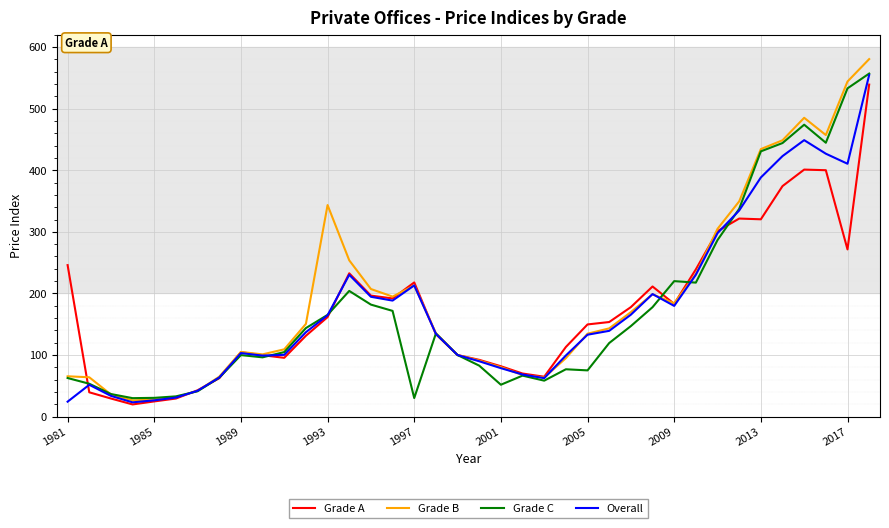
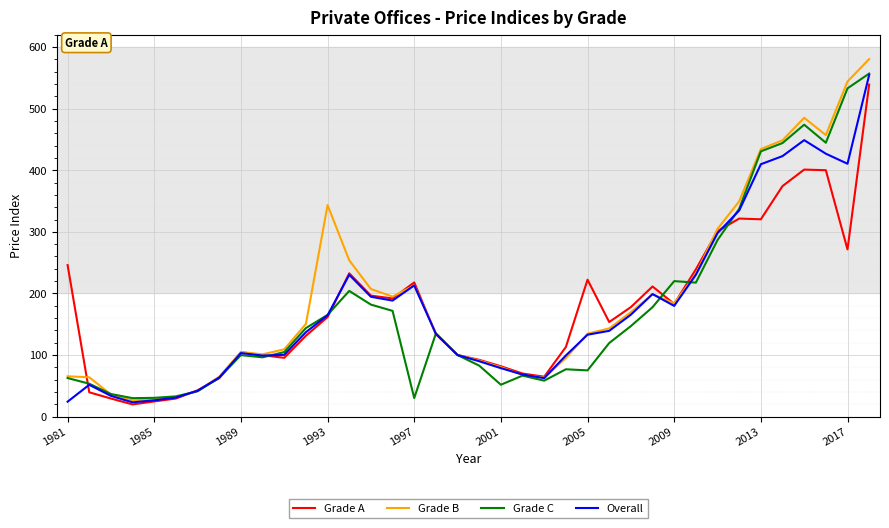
  {
    "Grade A": {
      "1981": 250,
      "1997": 220,
-     "2005": 150,
+     "2005": 220,
      "2013": 320,
      "2017": 270
    },
    "Grade B": {
      "1993": 340,
      "2017": 540
    },
    "Grade C": {
      "1997": 30,
      "2001": 50,
      "2005": 80,
      "2009": 220,
      "2017": 530
    },
    "Overall": {
      "1981": 20,
-     "2013": 390,
+     "2013": 410,
      "2017": 410
    }
  }
